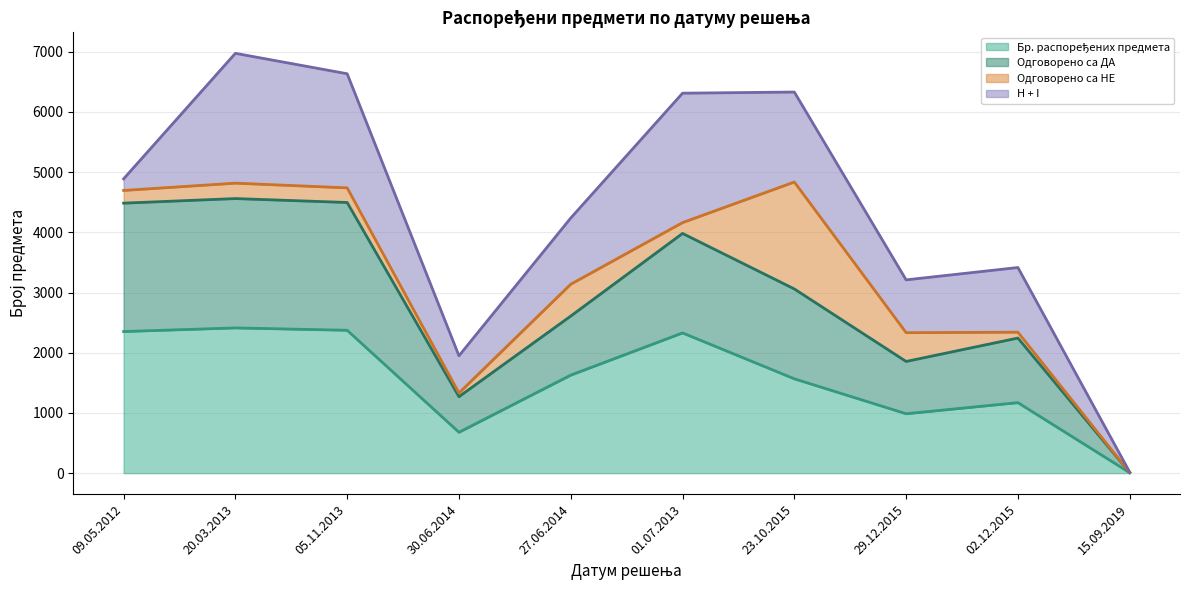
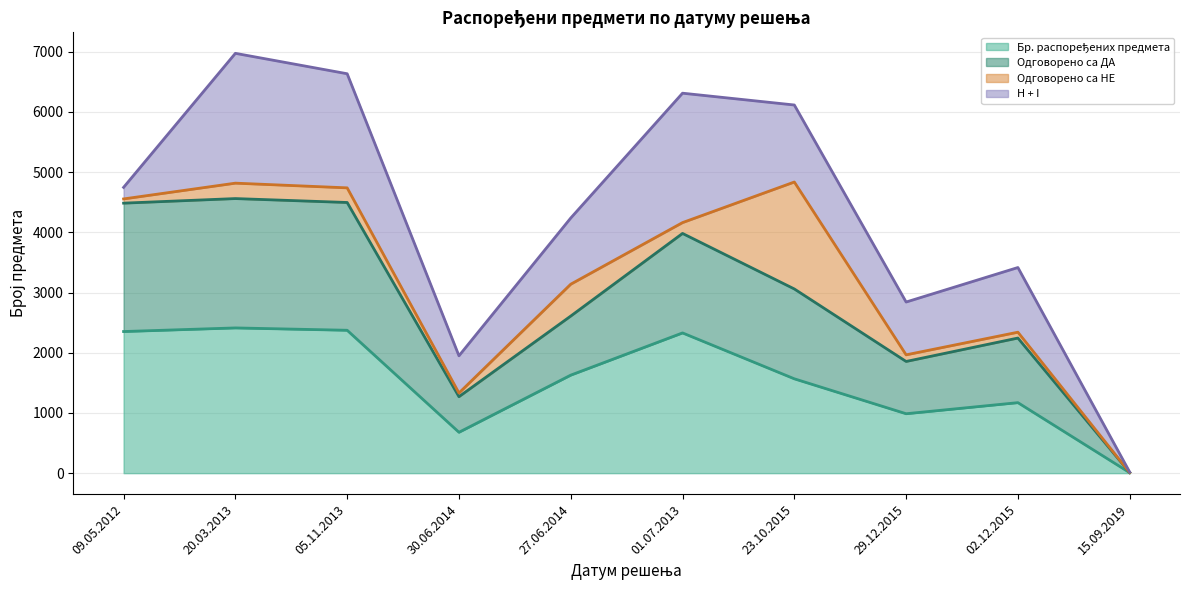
  {
    "Одговорено са НЕ": {
-     "09.05.2012": 200,
+     "09.05.2012": 100,
      "20.03.2013": 300,
      "05.11.2013": 200,
      "30.06.2014": 100,
      "27.06.2014": 500,
      "01.07.2013": 200,
      "23.10.2015": 1800,
-     "29.12.2015": 500,
+     "29.12.2015": 100,
      "02.12.2015": 100
    },
    "H + I": {
      "09.05.2012": 200,
      "20.03.2013": 2200,
      "05.11.2013": 1900,
      "30.06.2014": 600,
      "27.06.2014": 1100,
      "01.07.2013": 2100,
-     "23.10.2015": 1500,
+     "23.10.2015": 1300,
      "29.12.2015": 900,
      "02.12.2015": 1100
    }
  }
